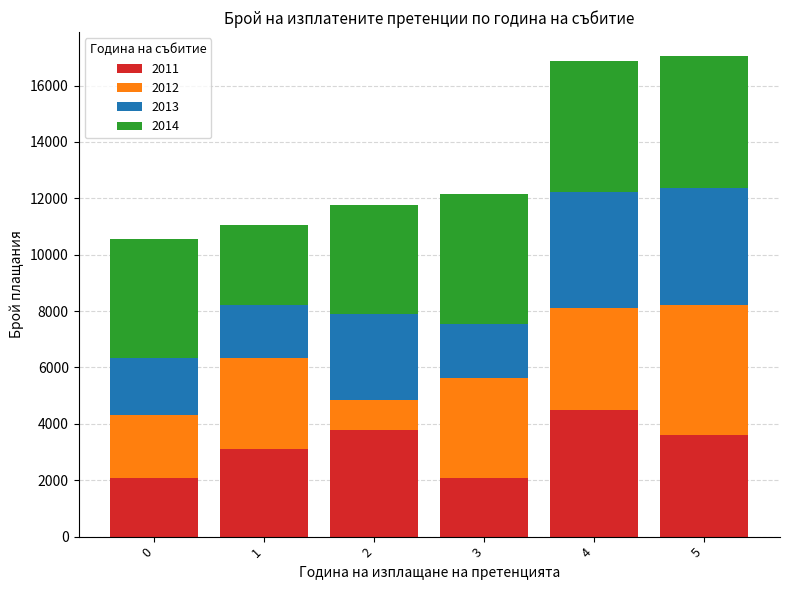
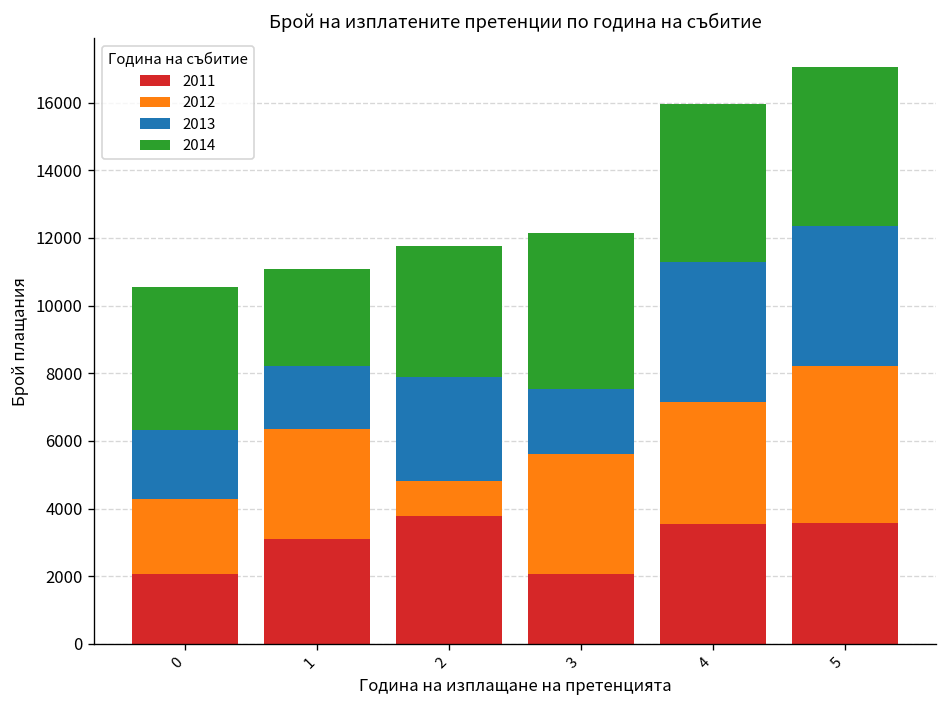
  {
    "2011": {
      "0": 2100,
      "1": 3100,
      "2": 3800,
      "3": 2100,
-     "4": 4500,
+     "4": 3600,
      "5": 3600
    },
    "2012": {
      "0": 2200,
      "1": 3300,
      "2": 1100,
      "3": 3500,
      "4": 3600,
      "5": 4600
    },
    "2013": {
      "0": 2000,
      "1": 1900,
      "2": 3100,
      "3": 1900,
      "4": 4100,
      "5": 4100
    },
    "2014": {
      "0": 4200,
      "1": 2900,
      "2": 3900,
      "3": 4600,
      "4": 4700,
      "5": 4700
    }
  }
